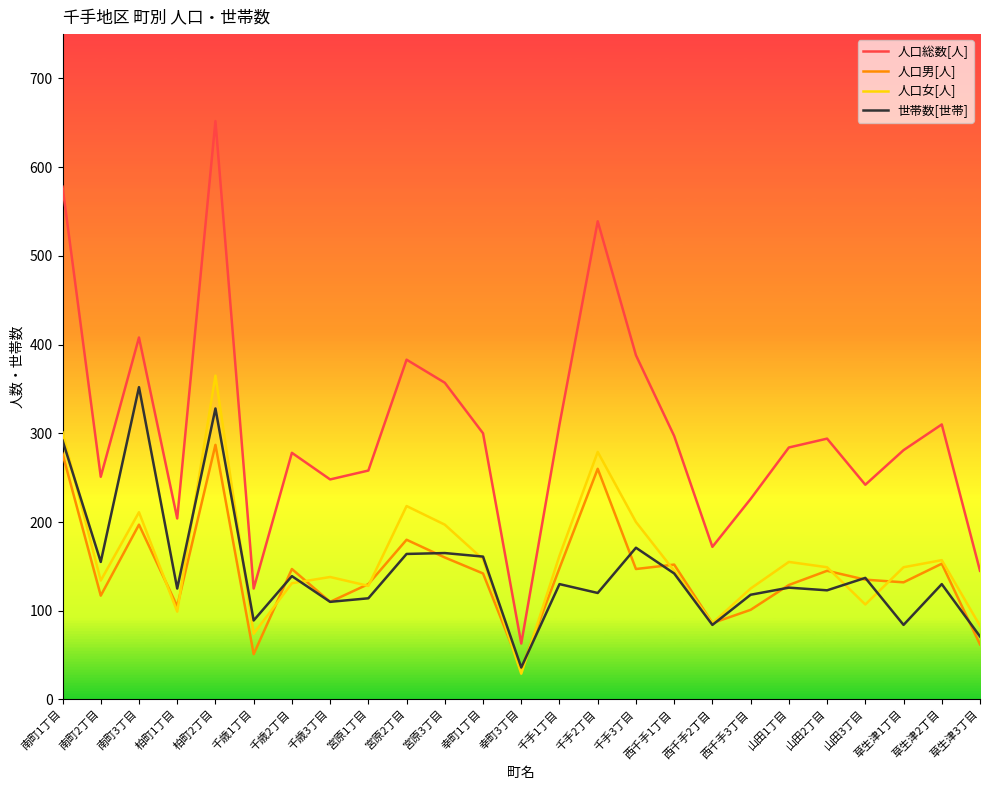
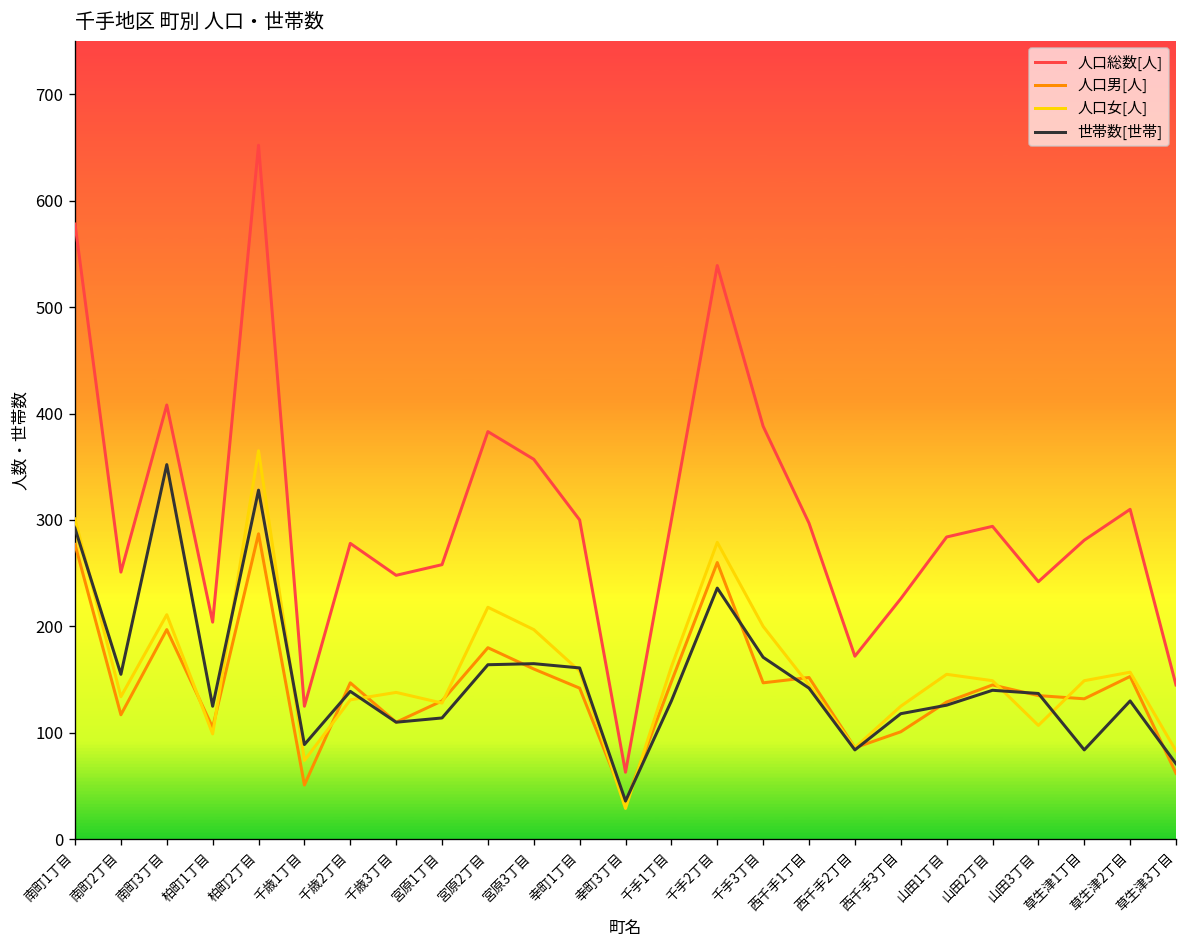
  {
    "人口総数[人]": {
      "南町1丁目": 580,
      "南町2丁目": 250,
      "南町3丁目": 410,
      "柏町1丁目": 200,
      "柏町2丁目": 650,
      "千歳1丁目": 130,
      "千歳2丁目": 280,
      "千歳3丁目": 250,
      "宮原1丁目": 260,
      "宮原2丁目": 380,
      "宮原3丁目": 360,
      "幸町1丁目": 300,
      "幸町3丁目": 60,
-     "千手1丁目": 310,
+     "千手1丁目": 300,
      "千手2丁目": 540,
      "千手3丁目": 390,
      "西千手1丁目": 300,
      "西千手2丁目": 170,
      "西千手3丁目": 230,
      "山田1丁目": 280,
      "山田2丁目": 290,
      "山田3丁目": 240,
      "草生津1丁目": 280,
      "草生津2丁目": 310,
      "草生津3丁目": 150
    },
    "人口男[人]": {
      "南町1丁目": 280,
      "南町2丁目": 120,
      "南町3丁目": 200,
      "柏町1丁目": 110,
      "柏町2丁目": 290,
      "千歳1丁目": 50,
      "千歳2丁目": 150,
      "宮原2丁目": 180,
      "宮原3丁目": 160,
      "幸町1丁目": 140,
      "千手1丁目": 150,
      "千手2丁目": 260,
      "千手3丁目": 150,
      "西千手1丁目": 150,
      "西千手3丁目": 100,
      "山田1丁目": 130,
      "山田2丁目": 150,
      "草生津1丁目": 130,
      "草生津2丁目": 150,
      "草生津3丁目": 60
    },
    "人口女[人]": {
      "南町1丁目": 300,
      "南町2丁目": 130,
      "南町3丁目": 210,
      "柏町1丁目": 100,
      "柏町2丁目": 370,
      "千歳1丁目": 70,
      "千歳2丁目": 130,
      "千歳3丁目": 140,
      "宮原2丁目": 220,
      "宮原3丁目": 200,
      "幸町1丁目": 160,
      "幸町3丁目": 30,
      "千手1丁目": 160,
      "千手2丁目": 280,
      "千手3丁目": 200,
      "西千手1丁目": 150,
      "西千手3丁目": 130,
      "山田1丁目": 160,
      "山田2丁目": 150,
      "山田3丁目": 110,
      "草生津1丁目": 150,
      "草生津2丁目": 160,
      "草生津3丁目": 80
    },
    "世帯数[世帯]": {
      "南町1丁目": 290,
      "南町2丁目": 160,
      "南町3丁目": 350,
      "柏町1丁目": 130,
      "柏町2丁目": 330,
      "千歳1丁目": 90,
      "千歳2丁目": 140,
      "宮原1丁目": 110,
      "宮原2丁目": 160,
      "宮原3丁目": 170,
      "幸町1丁目": 160,
      "千手1丁目": 130,
-     "千手2丁目": 120,
+     "千手2丁目": 240,
      "千手3丁目": 170,
      "西千手1丁目": 140,
      "西千手3丁目": 120,
      "山田1丁目": 130,
-     "山田2丁目": 120,
+     "山田2丁目": 140,
      "草生津1丁目": 80,
      "草生津2丁目": 130,
      "草生津3丁目": 70
    }
  }
